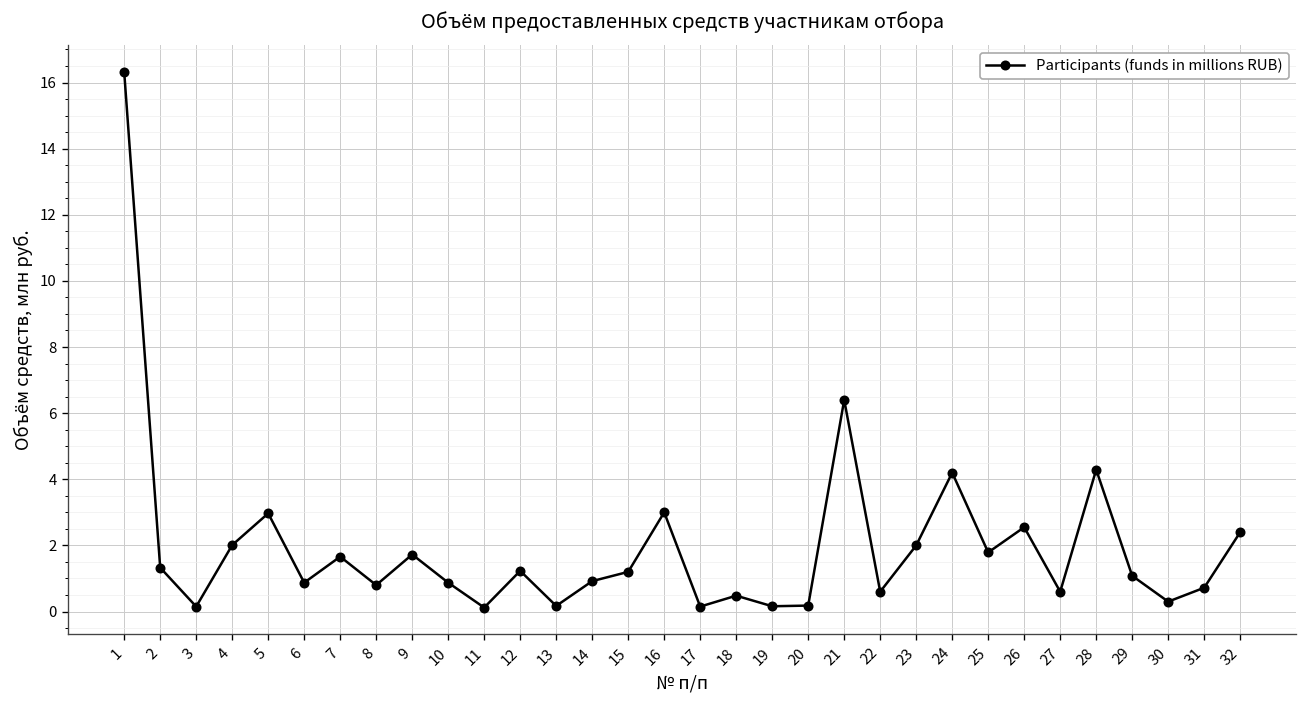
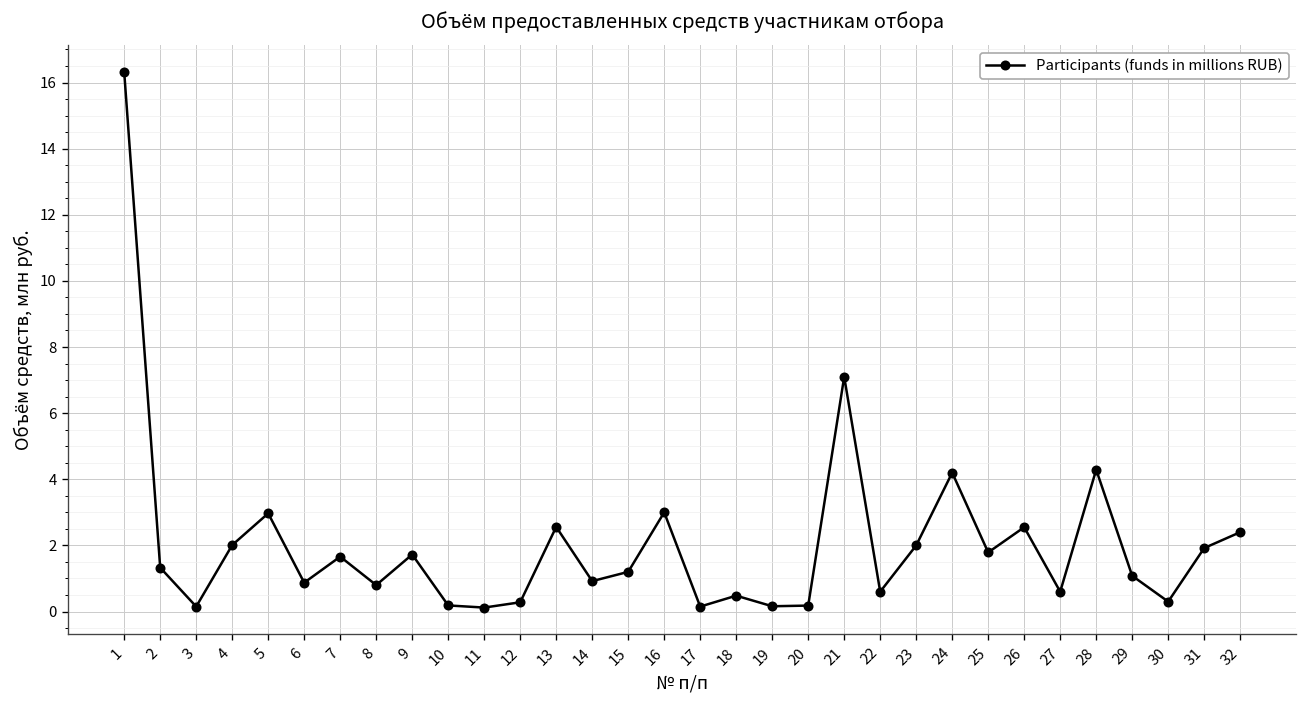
  {
    "1": 16.3,
    "2": 1.3,
    "3": 0.2,
    "4": 2.0,
    "5": 3.0,
    "6": 0.9,
    "7": 1.7,
    "8": 0.8,
    "9": 1.7,
-   "10": 0.9,
+   "10": 0.2,
    "11": 0.1,
-   "12": 1.2,
-   "13": 0.2,
+   "12": 0.3,
+   "13": 2.6,
    "14": 0.9,
    "15": 1.2,
    "16": 3.0,
    "17": 0.2,
    "18": 0.5,
    "19": 0.2,
    "20": 0.2,
-   "21": 6.4,
+   "21": 7.1,
    "22": 0.6,
    "23": 2.0,
    "24": 4.2,
    "25": 1.8,
    "26": 2.6,
    "27": 0.6,
    "28": 4.3,
    "29": 1.1,
    "30": 0.3,
-   "31": 0.7,
+   "31": 1.9,
    "32": 2.4
  }
